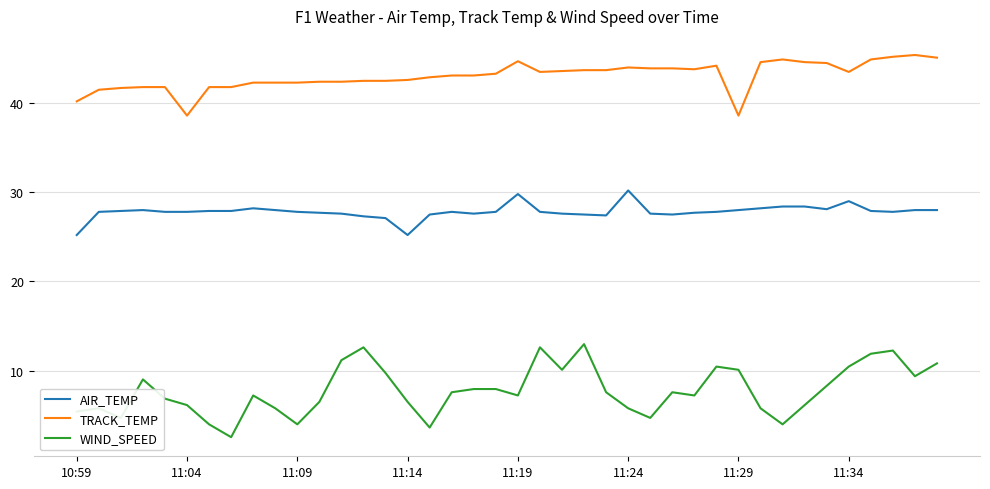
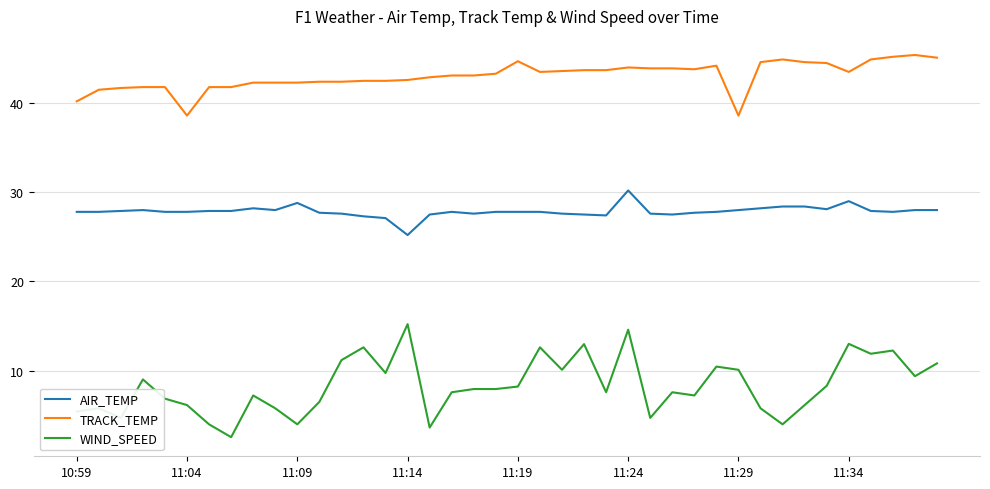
  {
    "AIR_TEMP": {
-     "10:59": 25,
+     "10:59": 28,
      "11:04": 28,
-     "11:09": 28,
+     "11:09": 29,
      "11:14": 25,
-     "11:19": 30,
+     "11:19": 28,
      "11:24": 30,
      "11:29": 28,
      "11:34": 29
    },
    "TRACK_TEMP": {
      "10:59": 40,
      "11:04": 39,
      "11:09": 42,
      "11:14": 43,
      "11:19": 45,
      "11:24": 44,
      "11:29": 39,
      "11:34": 44
    },
    "WIND_SPEED": {
      "11:04": 6,
      "11:09": 4,
-     "11:14": 6,
-     "11:19": 7,
-     "11:24": 6,
+     "11:14": 15,
+     "11:19": 8,
+     "11:24": 15,
      "11:29": 10,
-     "11:34": 10
+     "11:34": 13
    }
  }
